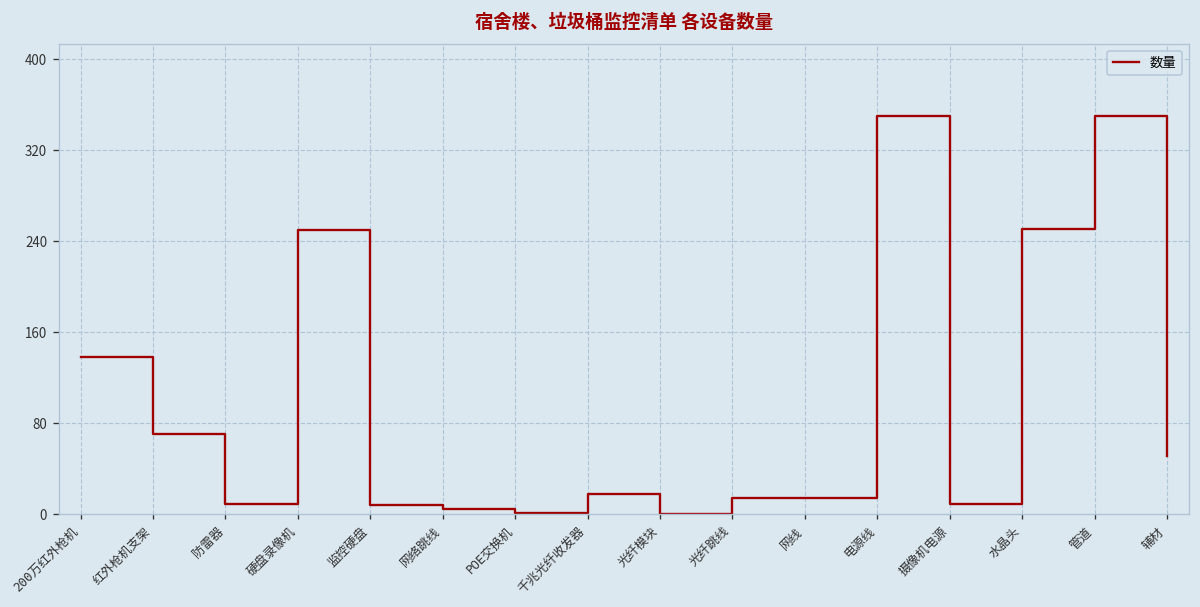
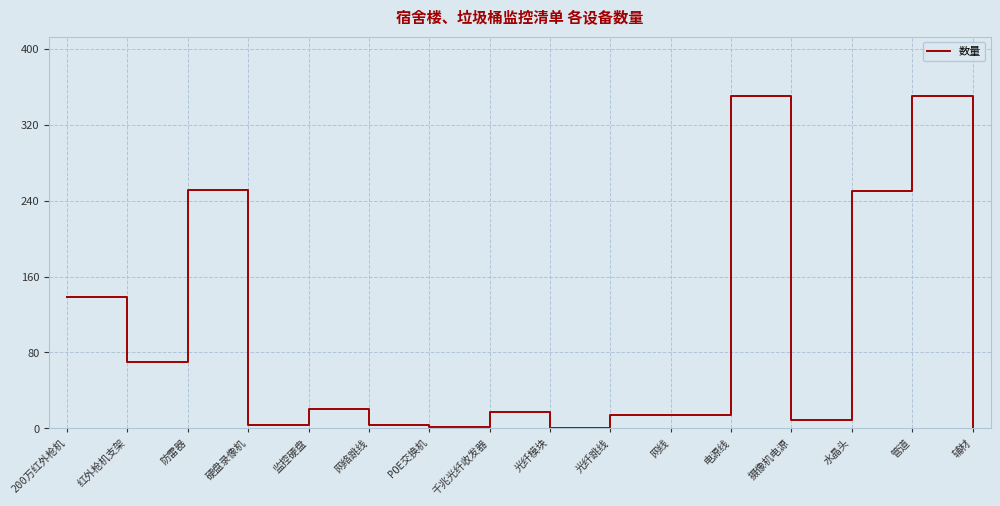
  {
    "200万红外枪机": 140,
    "红外枪机支架": 70,
-   "防雷器": 10,
-   "硬盘录像机": 250,
-   "监控硬盘": 10,
+   "防雷器": 250,
+   "硬盘录像机": 0,
+   "监控硬盘": 20,
    "网络跳线": 0,
    "POE交换机": 0,
    "千兆光纤收发器": 20,
    "光纤模块": 0,
    "光纤跳线": 10,
    "网线": 10,
    "电源线": 350,
    "摄像机电源": 10,
    "水晶头": 250,
    "管道": 350,
-   "辅材": 50
+   "辅材": 0
  }
